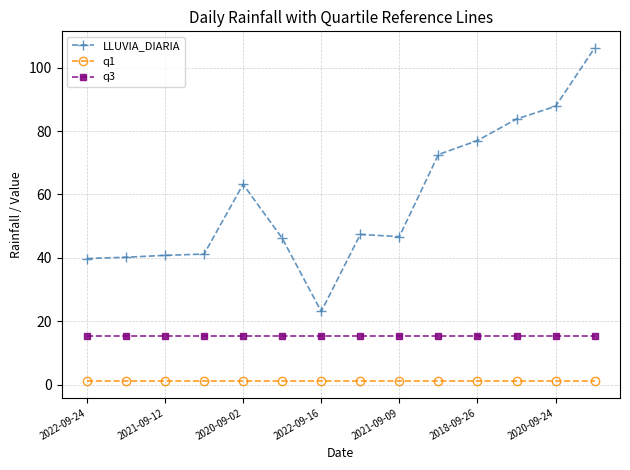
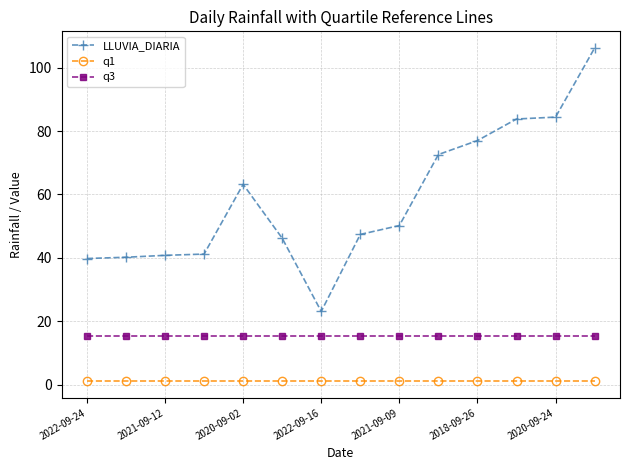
  {
    "LLUVIA_DIARIA": {
      "2022-09-24": 40,
      "2021-09-12": 41,
      "2020-09-02": 63,
      "2022-09-16": 23,
-     "2021-09-09": 47,
+     "2021-09-09": 50,
      "2018-09-26": 77,
-     "2020-09-24": 88
+     "2020-09-24": 84
    },
    "q1": {
      "2022-09-24": 1,
      "2021-09-12": 1,
      "2020-09-02": 1,
      "2022-09-16": 1,
      "2021-09-09": 1,
      "2018-09-26": 1,
      "2020-09-24": 1
    },
    "q3": {
      "2022-09-24": 15,
      "2021-09-12": 15,
      "2020-09-02": 15,
      "2022-09-16": 15,
      "2021-09-09": 15,
      "2018-09-26": 15,
      "2020-09-24": 15
    }
  }
